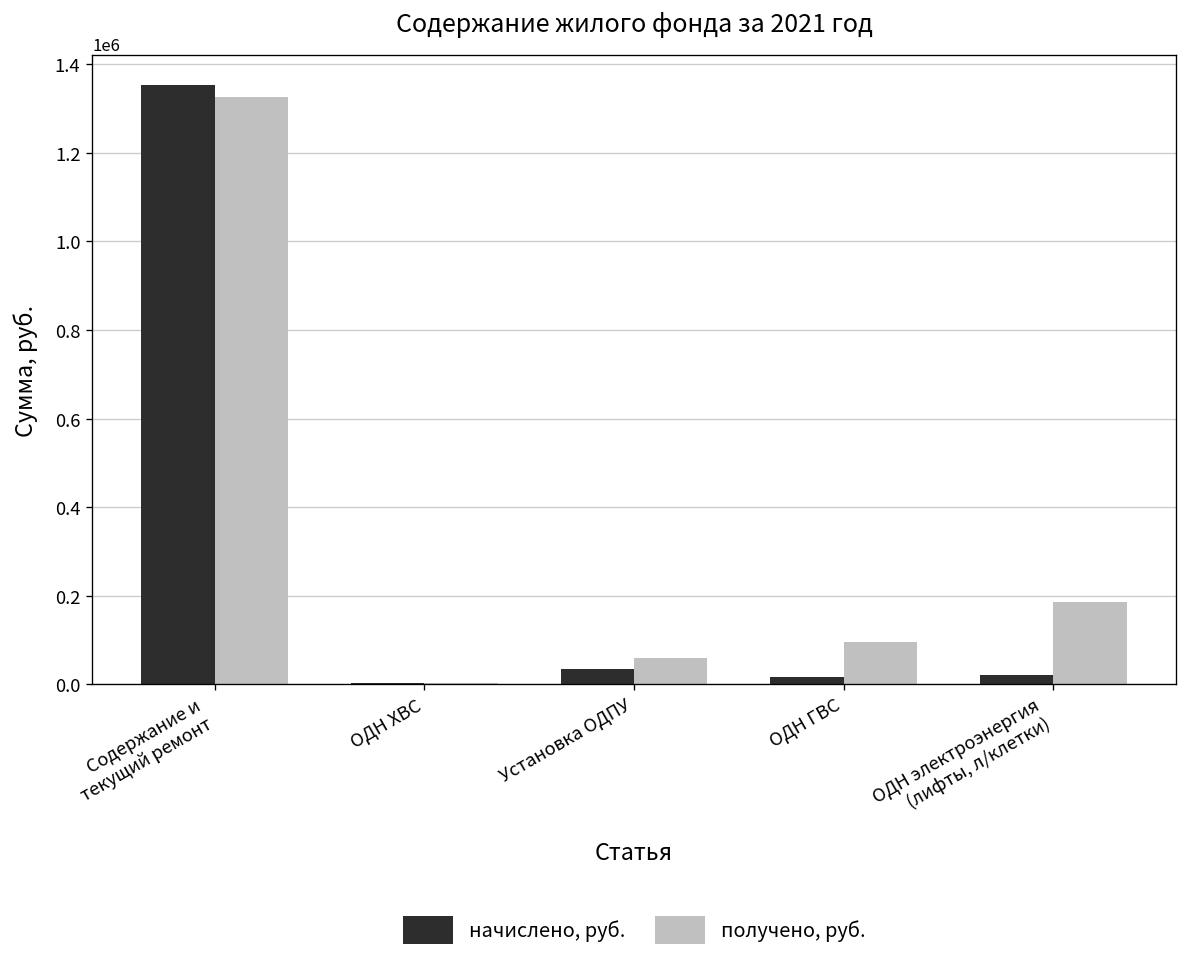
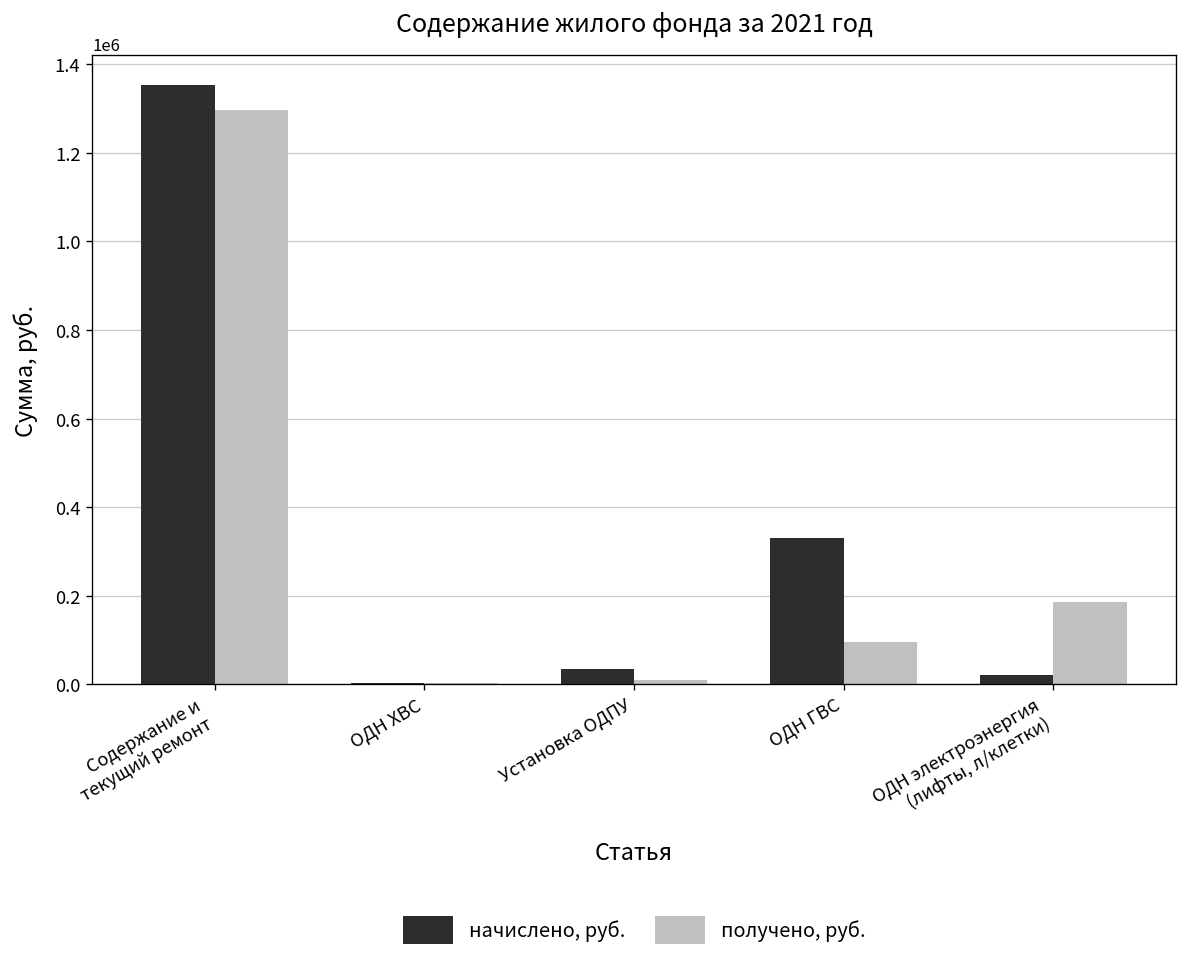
  {
    "начислено, руб.": {
      "Содержание и текущий ремонт": 1350000,
      "Установка ОДПУ": 30000,
-     "ОДН ГВС": 20000,
+     "ОДН ГВС": 330000,
      "ОДН электроэнергия (лифты, л/клетки)": 20000
    },
    "получено, руб.": {
-     "Содержание и текущий ремонт": 1330000,
-     "Установка ОДПУ": 60000,
+     "Содержание и текущий ремонт": 1300000,
+     "Установка ОДПУ": 10000,
      "ОДН ГВС": 100000,
      "ОДН электроэнергия (лифты, л/клетки)": 190000
    }
  }
